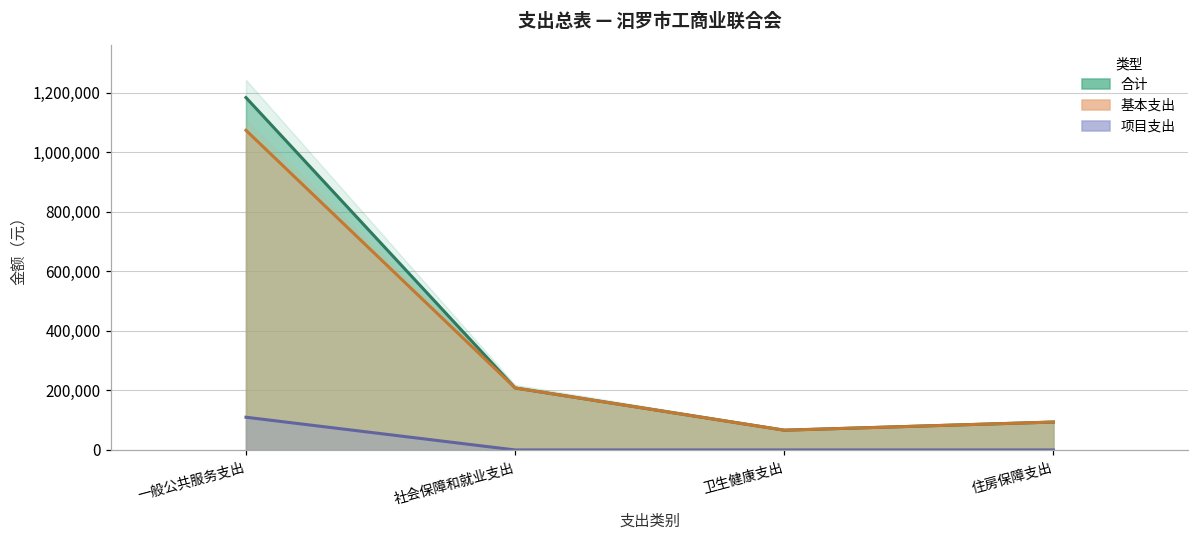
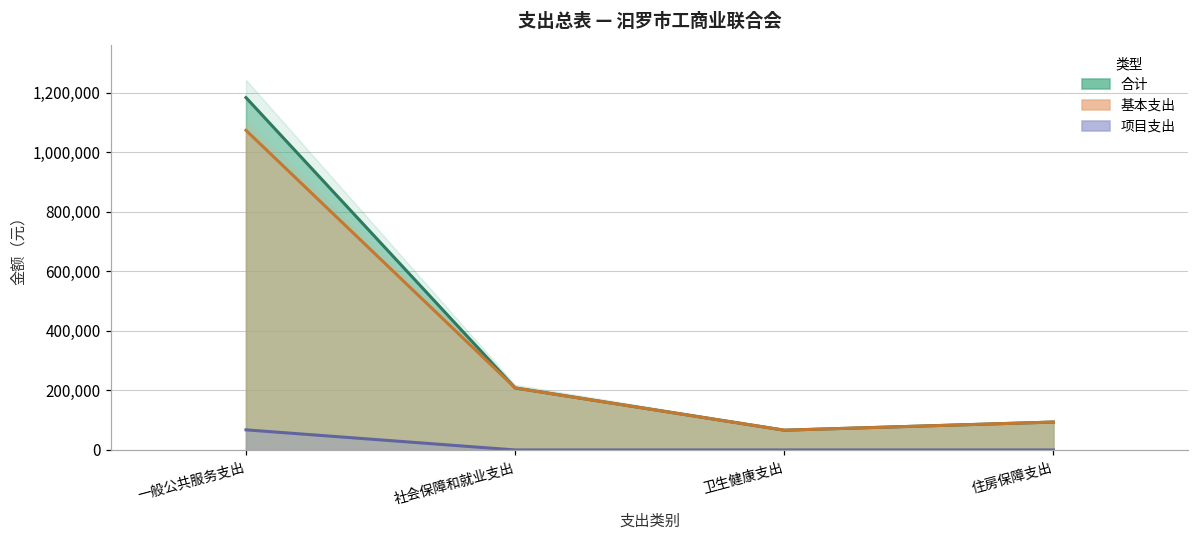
  {
    "项目支出": {
-     "一般公共服务支出": "110,000",
+     "一般公共服务支出": "70,000",
      "社会保障和就业支出": "0",
      "卫生健康支出": "0",
      "住房保障支出": "0"
    }
  }
